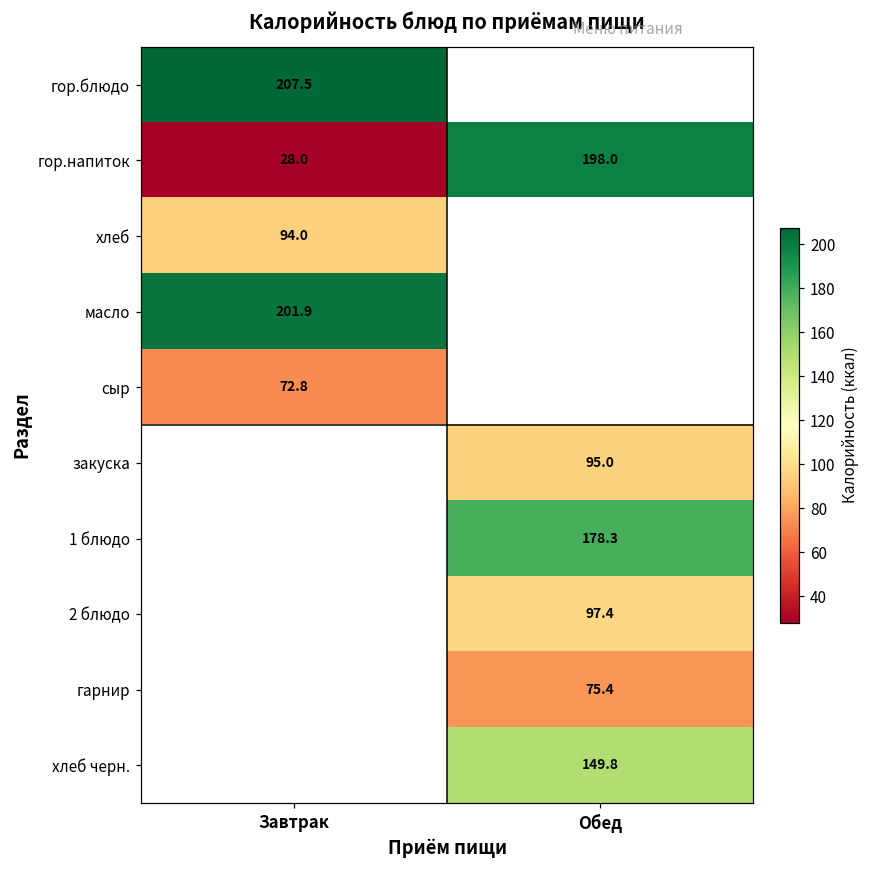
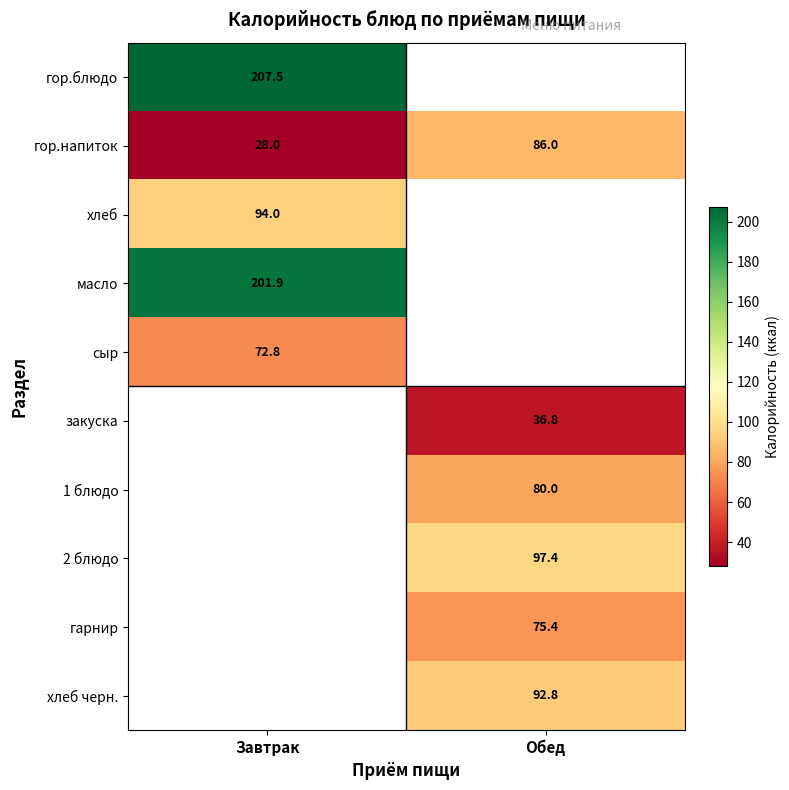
  {
    "гор.блюдо": {
      "Завтрак": 207.5
    },
    "гор.напиток": {
      "Завтрак": 28.0,
-     "Обед": 198.0
+     "Обед": 86.0
    },
    "хлеб": {
      "Завтрак": 94.0
    },
    "масло": {
      "Завтрак": 201.9
    },
    "сыр": {
      "Завтрак": 72.8
    },
    "закуска": {
-     "Обед": 95.0
+     "Обед": 36.8
    },
    "1 блюдо": {
-     "Обед": 178.3
+     "Обед": 80.0
    },
    "2 блюдо": {
      "Обед": 97.4
    },
    "гарнир": {
      "Обед": 75.4
    },
    "хлеб черн.": {
-     "Обед": 149.8
+     "Обед": 92.8
    }
  }
